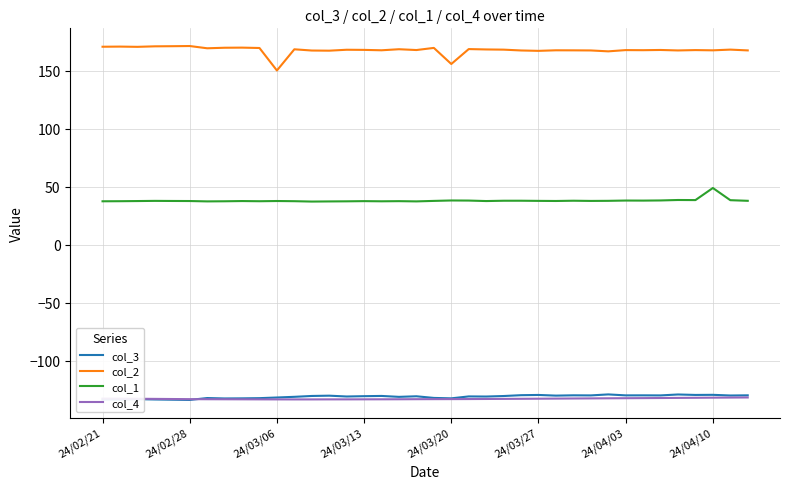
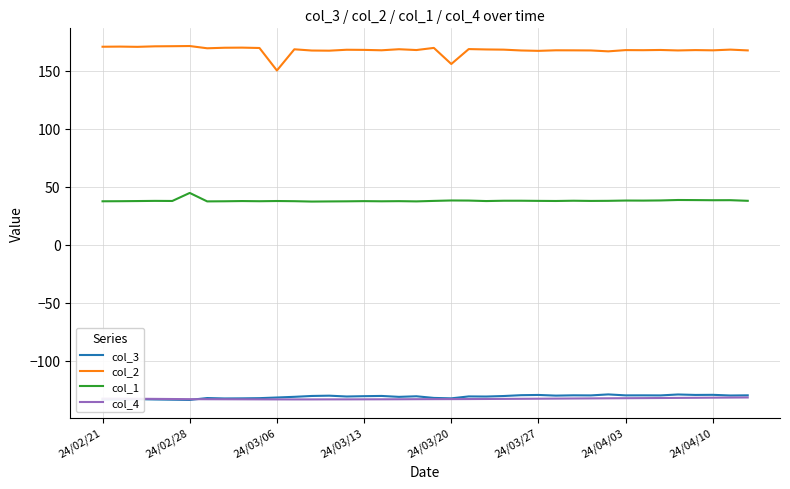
  {
    "col_3": {
      "24/03/13": -130,
      "24/03/27": -129,
      "24/04/03": -130,
      "24/04/10": -129
    },
    "col_2": {
      "24/02/21": 171,
      "24/02/28": 171,
      "24/03/06": 150,
      "24/03/13": 168,
      "24/03/20": 156,
      "24/03/27": 167,
      "24/04/03": 168,
      "24/04/10": 168
    },
    "col_1": {
      "24/02/21": 38,
-     "24/02/28": 38,
+     "24/02/28": 45,
      "24/03/06": 38,
      "24/03/13": 38,
      "24/03/20": 38,
      "24/03/27": 38,
      "24/04/03": 38,
-     "24/04/10": 49
+     "24/04/10": 39
    },
    "col_4": {
      "24/03/13": -133,
      "24/03/27": -133,
      "24/04/03": -132,
      "24/04/10": -132
    }
  }
